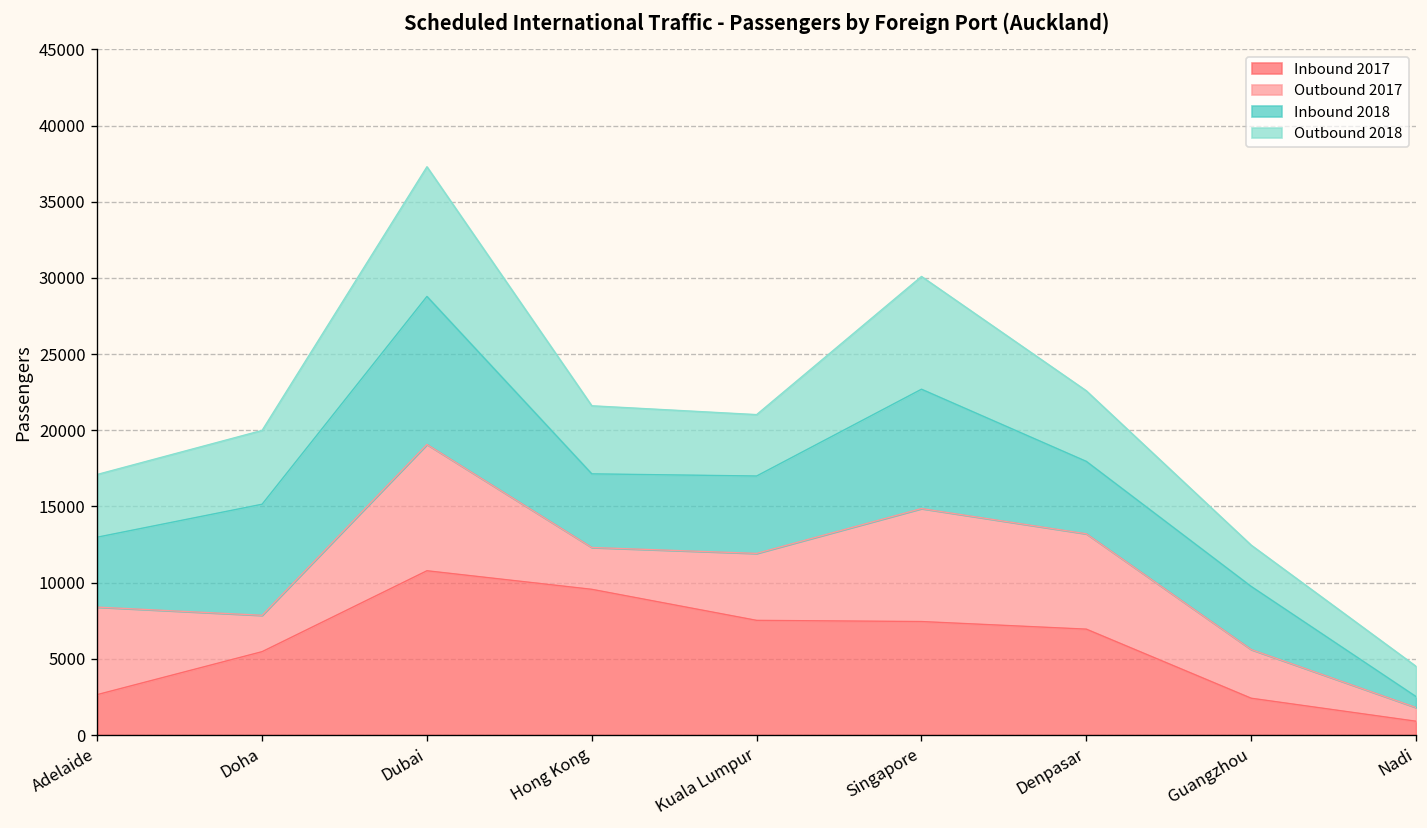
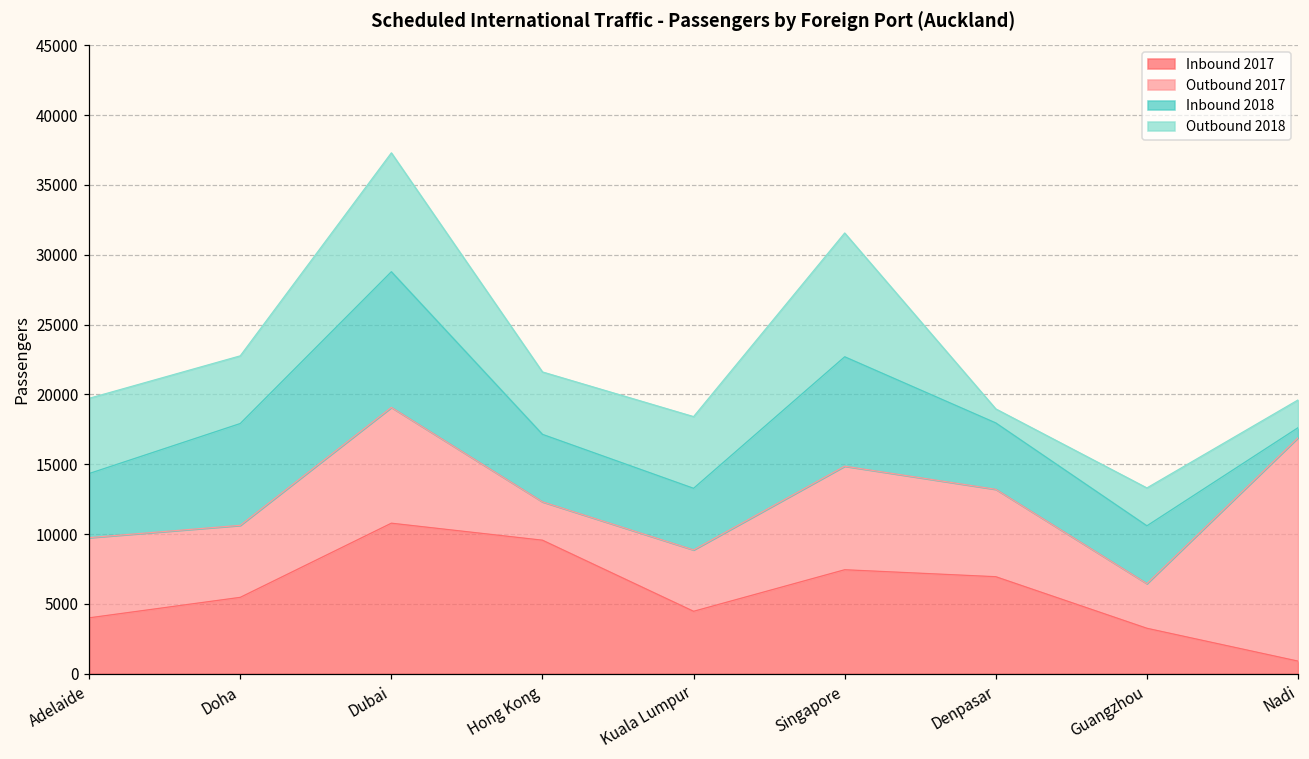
  {
    "Inbound 2017": {
-     "Adelaide": 2700,
+     "Adelaide": 4000,
      "Doha": 5500,
      "Dubai": 10800,
      "Hong Kong": 9600,
-     "Kuala Lumpur": 7500,
+     "Kuala Lumpur": 4500,
      "Singapore": 7500,
      "Denpasar": 7000,
-     "Guangzhou": 2400,
+     "Guangzhou": 3300,
      "Nadi": 900
    },
    "Outbound 2017": {
      "Adelaide": 5700,
-     "Doha": 2400,
+     "Doha": 5200,
      "Dubai": 8300,
      "Hong Kong": 2700,
      "Kuala Lumpur": 4400,
      "Singapore": 7400,
      "Denpasar": 6300,
      "Guangzhou": 3200,
-     "Nadi": 900
+     "Nadi": 16000
    },
    "Inbound 2018": {
      "Adelaide": 4600,
      "Doha": 7300,
      "Dubai": 9700,
      "Hong Kong": 4800,
-     "Kuala Lumpur": 5100,
+     "Kuala Lumpur": 4400,
      "Singapore": 7800,
      "Denpasar": 4800,
      "Guangzhou": 4100,
      "Nadi": 700
    },
    "Outbound 2018": {
-     "Adelaide": 4100,
+     "Adelaide": 5400,
      "Doha": 4800,
      "Dubai": 8500,
      "Hong Kong": 4500,
-     "Kuala Lumpur": 4000,
-     "Singapore": 7400,
-     "Denpasar": 4600,
+     "Kuala Lumpur": 5100,
+     "Singapore": 8900,
+     "Denpasar": 1000,
      "Guangzhou": 2700,
      "Nadi": 2000
    }
  }
